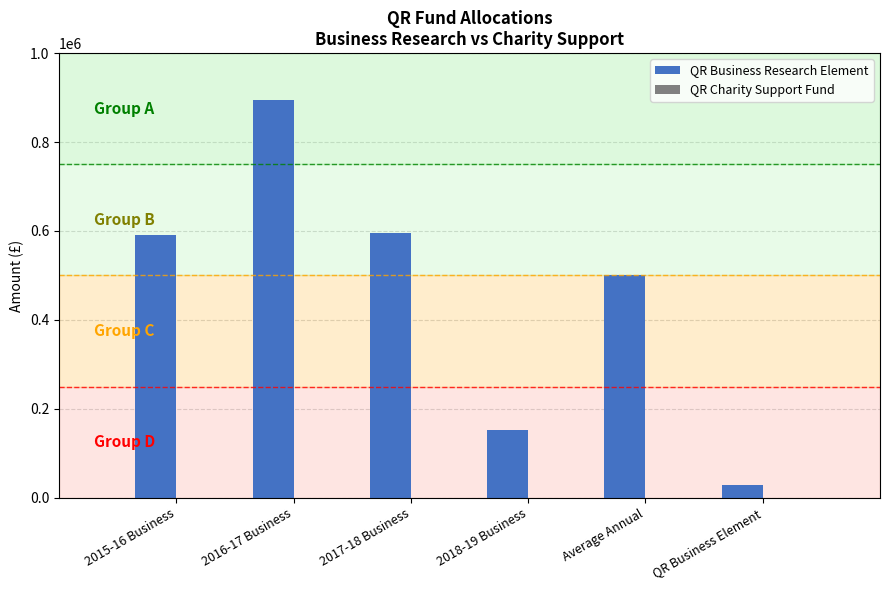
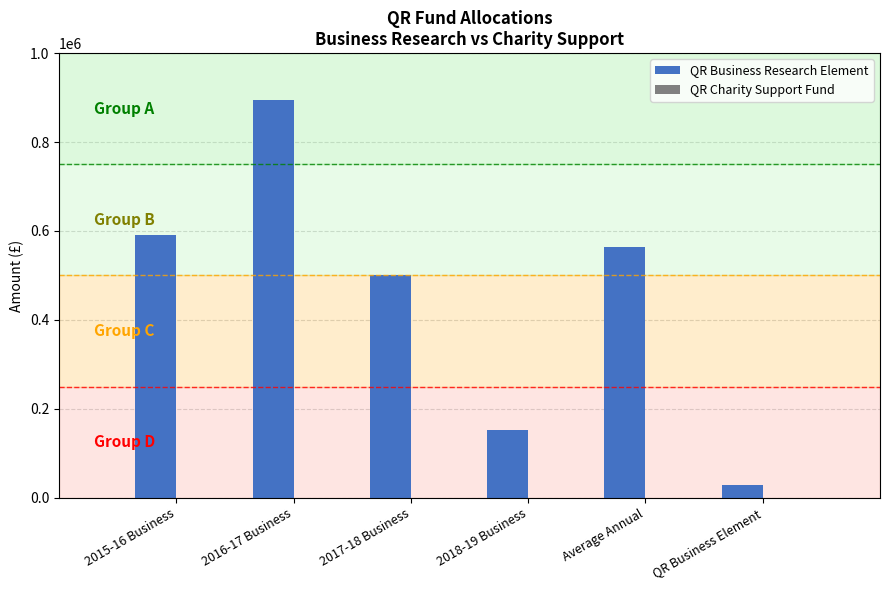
  {
    "QR Business Research Element": {
      "2015-16 Business": 590000,
      "2016-17 Business": 900000,
-     "2017-18 Business": 600000,
+     "2017-18 Business": 500000,
      "2018-19 Business": 150000,
-     "Average Annual": 500000,
+     "Average Annual": 560000,
      "QR Business Element": 30000
    },
    "QR Charity Support Fund": {
      "2015-16 Business": 0,
      "2016-17 Business": 0,
      "2017-18 Business": 0,
      "2018-19 Business": 0,
      "Average Annual": 0,
      "QR Business Element": 0
    }
  }
